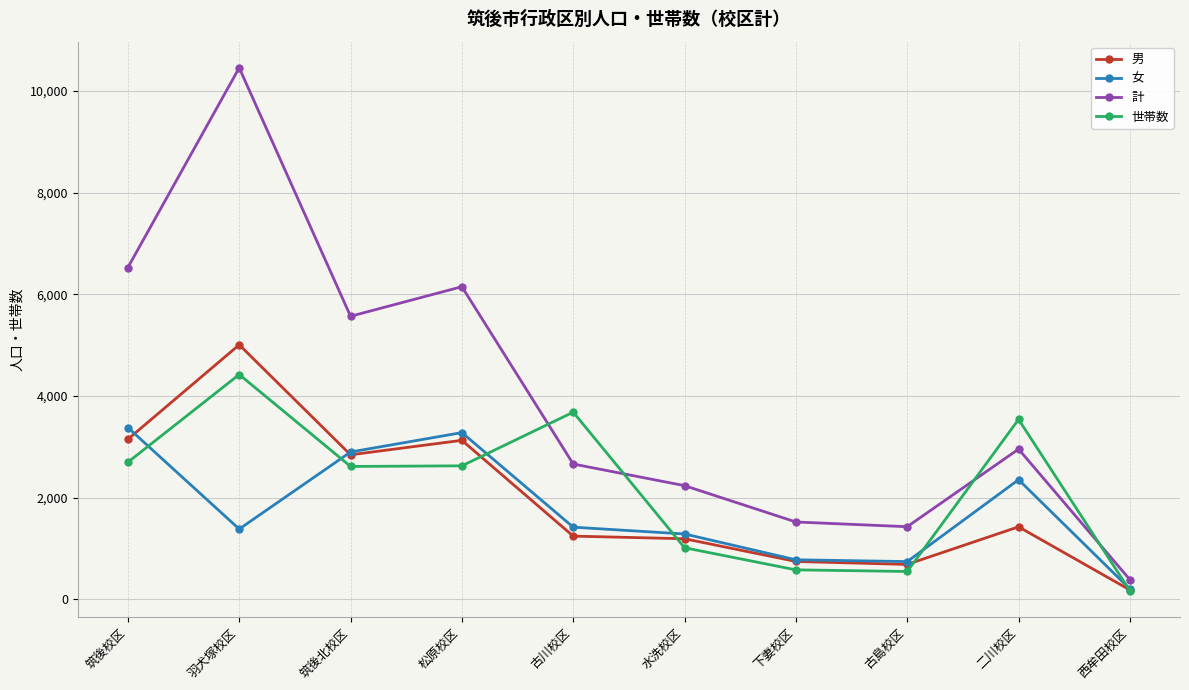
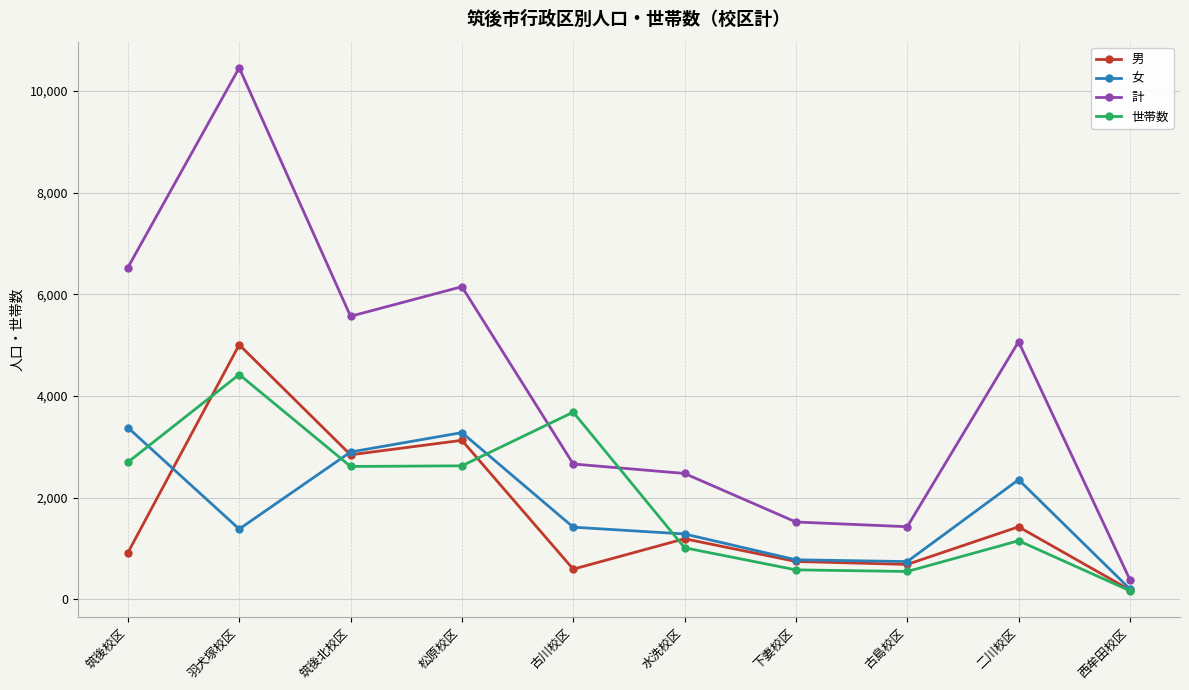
  {
    "男": {
-     "筑後校区": "3,100",
+     "筑後校区": "900",
      "羽犬塚校区": "5,000",
      "筑後北校区": "2,800",
      "松原校区": "3,100",
-     "古川校区": "1,200",
+     "古川校区": "600",
      "水洗校区": "1,200",
      "古島校区": "700",
      "二川校区": "1,400"
    },
    "女": {
      "筑後校区": "3,400",
      "羽犬塚校区": "1,400",
      "筑後北校区": "2,900",
      "松原校区": "3,300",
      "古川校区": "1,400",
      "水洗校区": "1,300",
      "古島校区": "700",
      "二川校区": "2,400"
    },
    "計": {
      "筑後校区": "6,500",
      "羽犬塚校区": "10,500",
      "筑後北校区": "5,600",
      "松原校区": "6,200",
      "古川校区": "2,700",
-     "水洗校区": "2,200",
+     "水洗校区": "2,500",
      "下妻校区": "1,500",
      "古島校区": "1,400",
-     "二川校区": "3,000",
+     "二川校区": "5,100",
      "西牟田校区": "400"
    },
    "世帯数": {
      "筑後校区": "2,700",
      "羽犬塚校区": "4,400",
      "筑後北校区": "2,600",
      "松原校区": "2,600",
      "古川校区": "3,700",
      "水洗校区": "1,000",
      "下妻校区": "600",
      "古島校区": "500",
-     "二川校区": "3,500"
+     "二川校区": "1,200"
    }
  }
